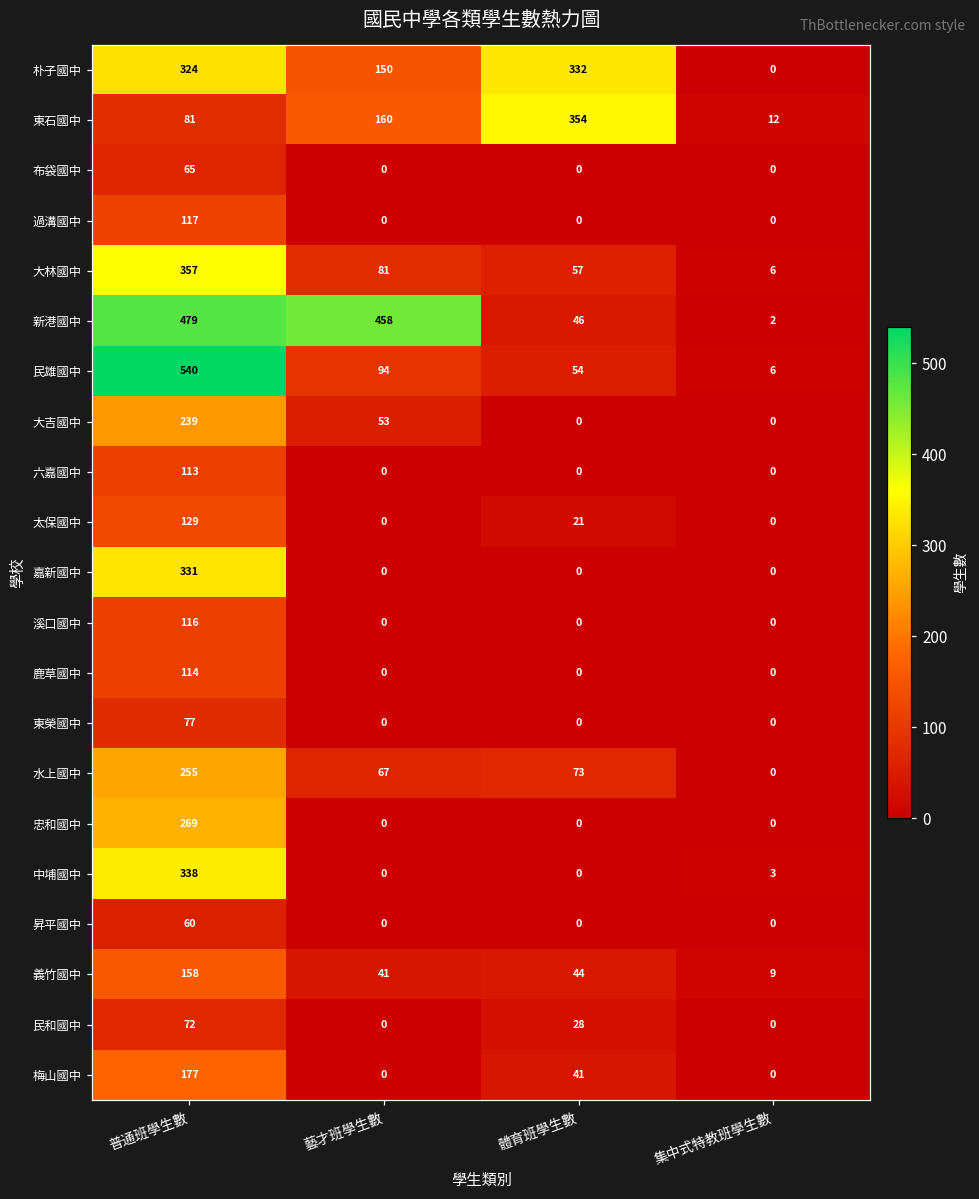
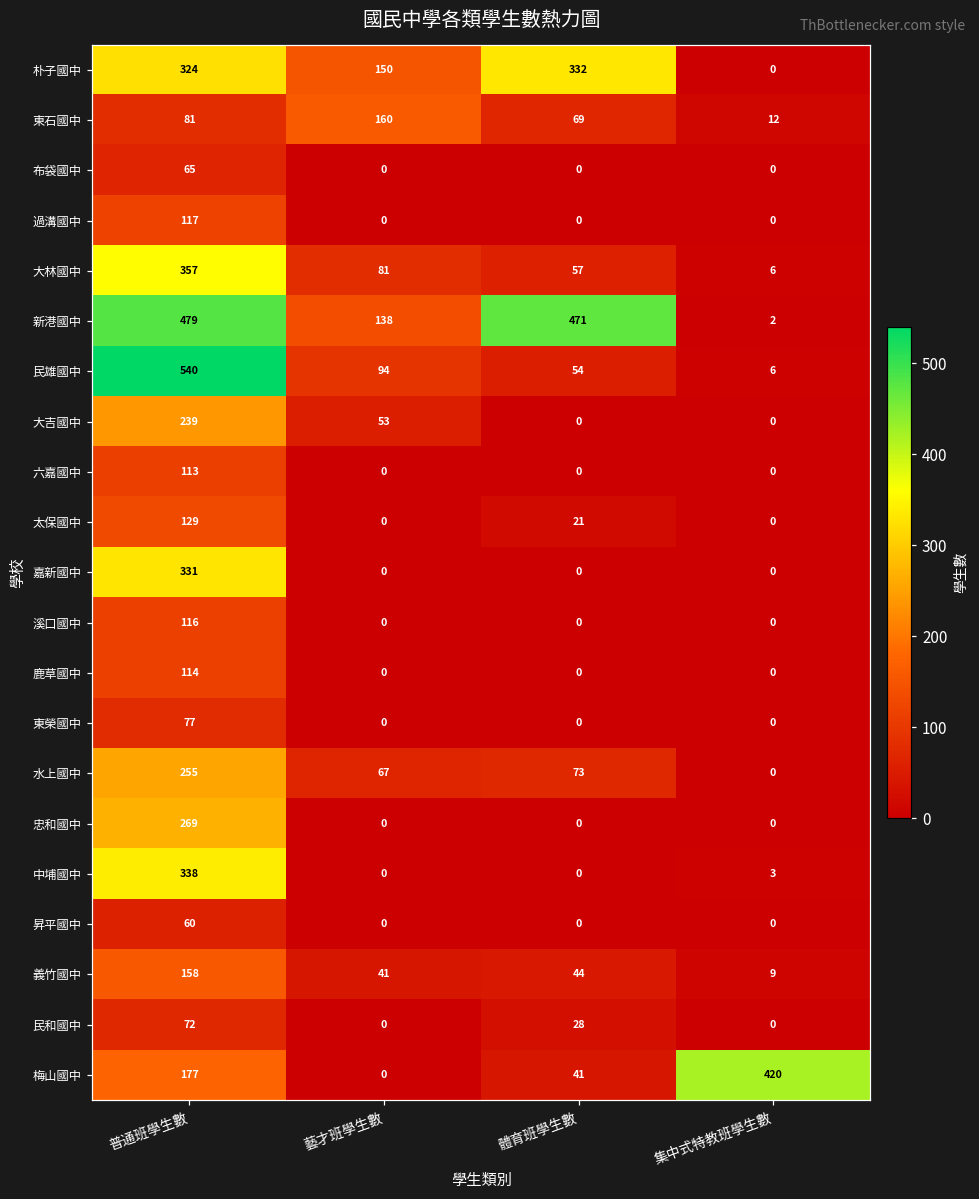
  {
    "朴子國中": {
      "普通班學生數": 324,
      "藝才班學生數": 150,
      "體育班學生數": 332,
      "集中式特教班學生數": 0
    },
    "東石國中": {
      "普通班學生數": 81,
      "藝才班學生數": 160,
-     "體育班學生數": 354,
+     "體育班學生數": 69,
      "集中式特教班學生數": 12
    },
    "布袋國中": {
      "普通班學生數": 65,
      "藝才班學生數": 0,
      "體育班學生數": 0,
      "集中式特教班學生數": 0
    },
    "過溝國中": {
      "普通班學生數": 117,
      "藝才班學生數": 0,
      "體育班學生數": 0,
      "集中式特教班學生數": 0
    },
    "大林國中": {
      "普通班學生數": 357,
      "藝才班學生數": 81,
      "體育班學生數": 57,
      "集中式特教班學生數": 6
    },
    "新港國中": {
      "普通班學生數": 479,
-     "藝才班學生數": 458,
-     "體育班學生數": 46,
+     "藝才班學生數": 138,
+     "體育班學生數": 471,
      "集中式特教班學生數": 2
    },
    "民雄國中": {
      "普通班學生數": 540,
      "藝才班學生數": 94,
      "體育班學生數": 54,
      "集中式特教班學生數": 6
    },
    "大吉國中": {
      "普通班學生數": 239,
      "藝才班學生數": 53,
      "體育班學生數": 0,
      "集中式特教班學生數": 0
    },
    "六嘉國中": {
      "普通班學生數": 113,
      "藝才班學生數": 0,
      "體育班學生數": 0,
      "集中式特教班學生數": 0
    },
    "太保國中": {
      "普通班學生數": 129,
      "藝才班學生數": 0,
      "體育班學生數": 21,
      "集中式特教班學生數": 0
    },
    "嘉新國中": {
      "普通班學生數": 331,
      "藝才班學生數": 0,
      "體育班學生數": 0,
      "集中式特教班學生數": 0
    },
    "溪口國中": {
      "普通班學生數": 116,
      "藝才班學生數": 0,
      "體育班學生數": 0,
      "集中式特教班學生數": 0
    },
    "鹿草國中": {
      "普通班學生數": 114,
      "藝才班學生數": 0,
      "體育班學生數": 0,
      "集中式特教班學生數": 0
    },
    "東榮國中": {
      "普通班學生數": 77,
      "藝才班學生數": 0,
      "體育班學生數": 0,
      "集中式特教班學生數": 0
    },
    "水上國中": {
      "普通班學生數": 255,
      "藝才班學生數": 67,
      "體育班學生數": 73,
      "集中式特教班學生數": 0
    },
    "忠和國中": {
      "普通班學生數": 269,
      "藝才班學生數": 0,
      "體育班學生數": 0,
      "集中式特教班學生數": 0
    },
    "中埔國中": {
      "普通班學生數": 338,
      "藝才班學生數": 0,
      "體育班學生數": 0,
      "集中式特教班學生數": 3
    },
    "昇平國中": {
      "普通班學生數": 60,
      "藝才班學生數": 0,
      "體育班學生數": 0,
      "集中式特教班學生數": 0
    },
    "義竹國中": {
      "普通班學生數": 158,
      "藝才班學生數": 41,
      "體育班學生數": 44,
      "集中式特教班學生數": 9
    },
    "民和國中": {
      "普通班學生數": 72,
      "藝才班學生數": 0,
      "體育班學生數": 28,
      "集中式特教班學生數": 0
    },
    "梅山國中": {
      "普通班學生數": 177,
      "藝才班學生數": 0,
      "體育班學生數": 41,
-     "集中式特教班學生數": 0
+     "集中式特教班學生數": 420
    }
  }
